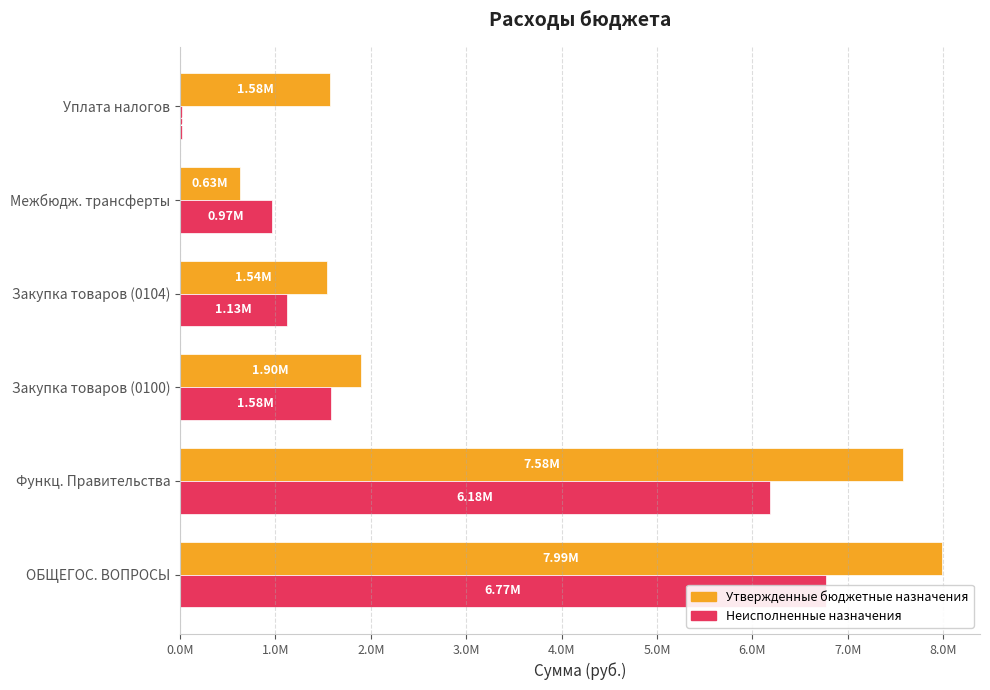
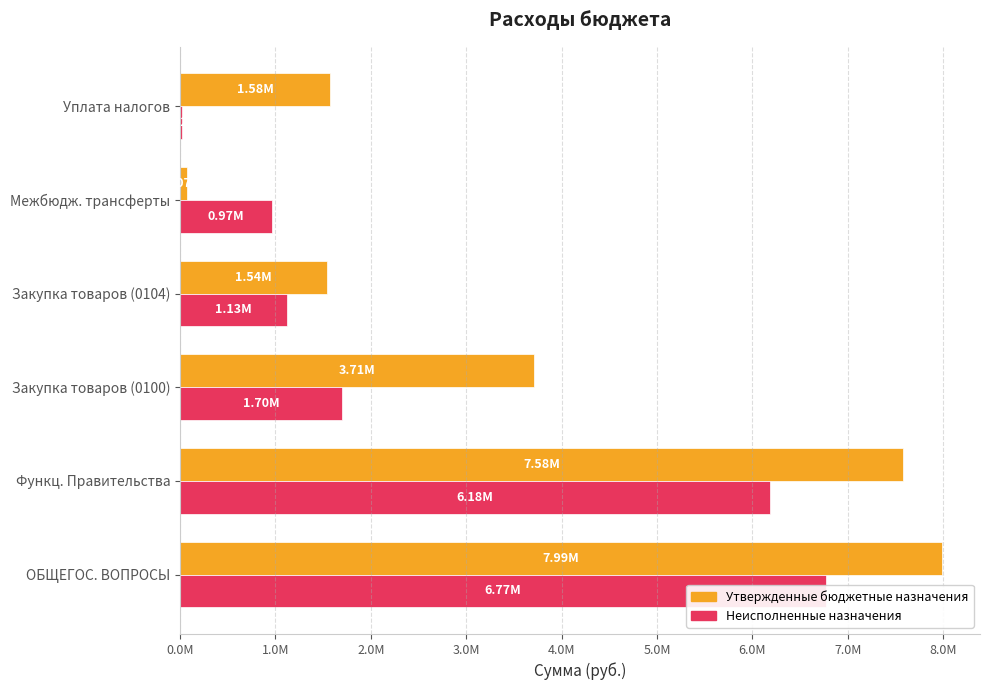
  {
    "Утвержденные бюджетные назначения": {
      "Уплата налогов": "1.58M",
-     "Межбюдж. трансферты": "600000",
+     "Межбюдж. трансферты": "100000",
      "Закупка товаров (0104)": "1.54M",
-     "Закупка товаров (0100)": "1.90M",
+     "Закупка товаров (0100)": "3.71M",
      "Функц. Правительства": "7.58M",
      "ОБЩЕГОС. ВОПРОСЫ": "7.99M"
    },
    "Неисполненные назначения": {
      "Межбюдж. трансферты": "0.97M",
      "Закупка товаров (0104)": "1.13M",
-     "Закупка товаров (0100)": "1.58M",
+     "Закупка товаров (0100)": "1.70M",
      "Функц. Правительства": "6.18M"
    }
  }
